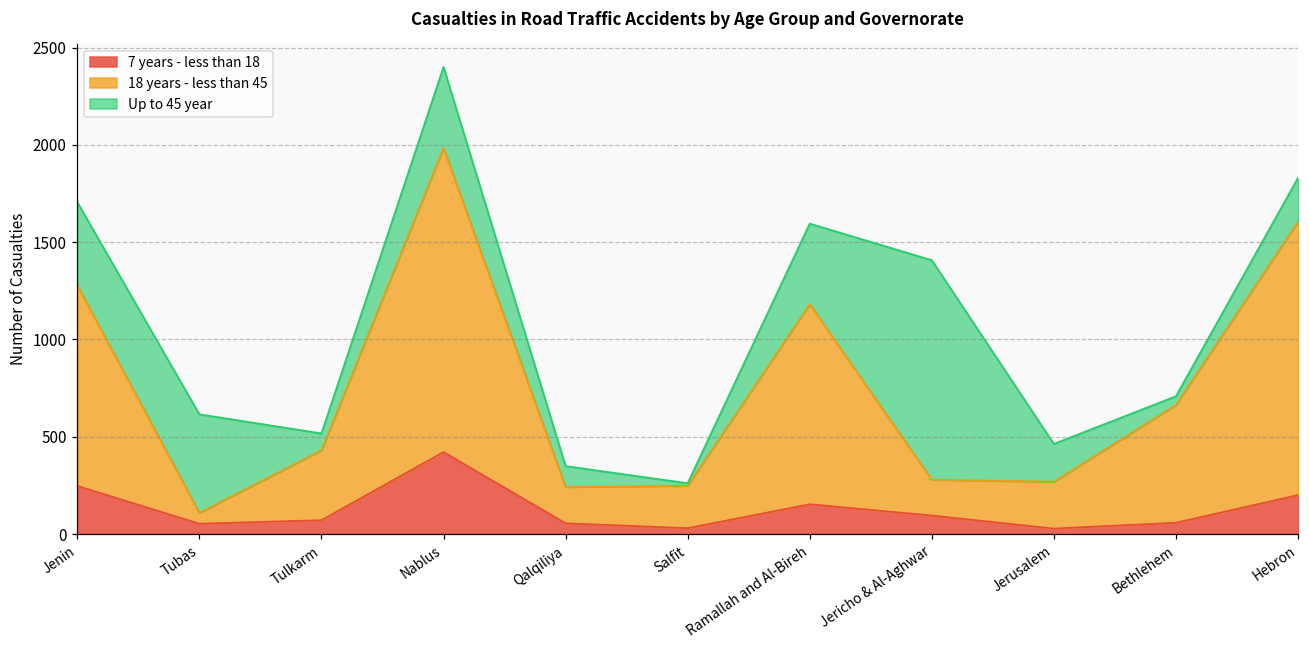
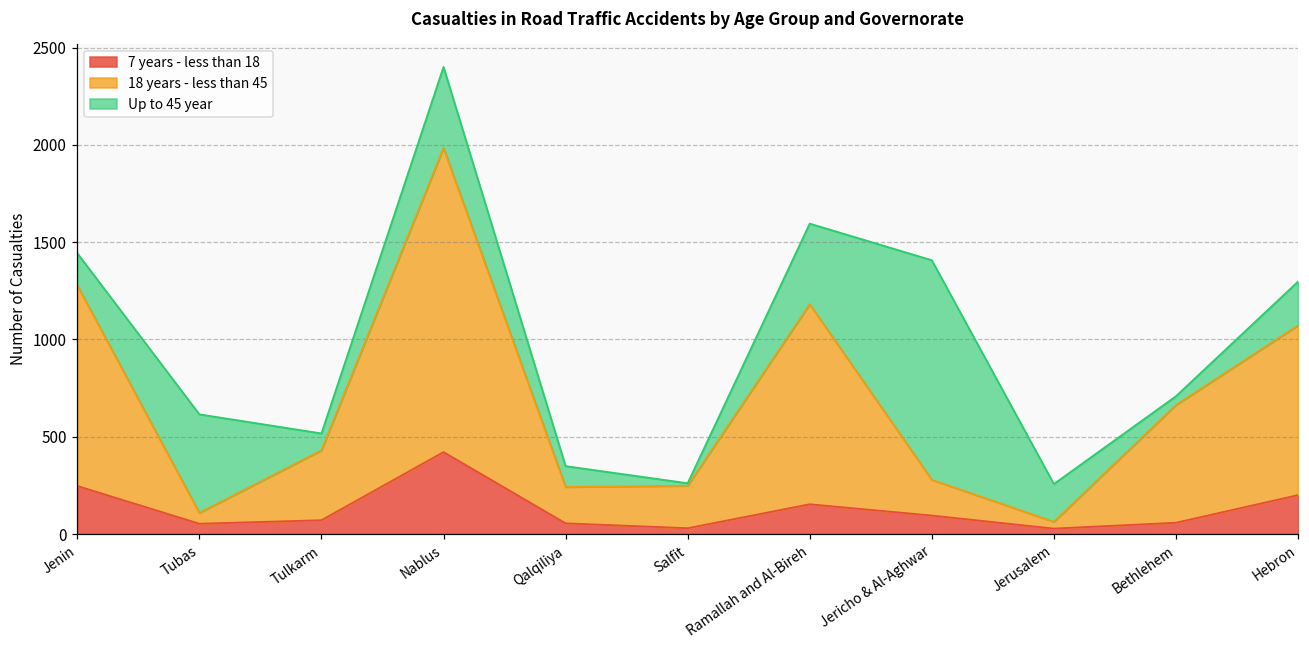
  {
    "7 years - less than 18": {
      "Jenin": 250,
      "Tubas": 50,
      "Tulkarm": 70,
      "Nablus": 420,
      "Qalqiliya": 60,
      "Salfit": 30,
      "Ramallah and Al-Bireh": 150,
      "Jericho & Al-Aghwar": 100,
      "Jerusalem": 30,
      "Bethlehem": 60,
      "Hebron": 200
    },
    "18 years - less than 45": {
      "Jenin": 1030,
      "Tubas": 60,
      "Tulkarm": 360,
      "Nablus": 1560,
      "Qalqiliya": 190,
      "Ramallah and Al-Bireh": 1030,
      "Jericho & Al-Aghwar": 180,
-     "Jerusalem": 240,
+     "Jerusalem": 40,
      "Bethlehem": 610,
-     "Hebron": 1410
+     "Hebron": 870
    },
    "Up to 45 year": {
-     "Jenin": 430,
+     "Jenin": 170,
      "Tubas": 510,
      "Tulkarm": 90,
      "Nablus": 420,
      "Qalqiliya": 110,
      "Ramallah and Al-Bireh": 410,
      "Jericho & Al-Aghwar": 1130,
      "Jerusalem": 190,
      "Bethlehem": 50,
      "Hebron": 230
    }
  }
